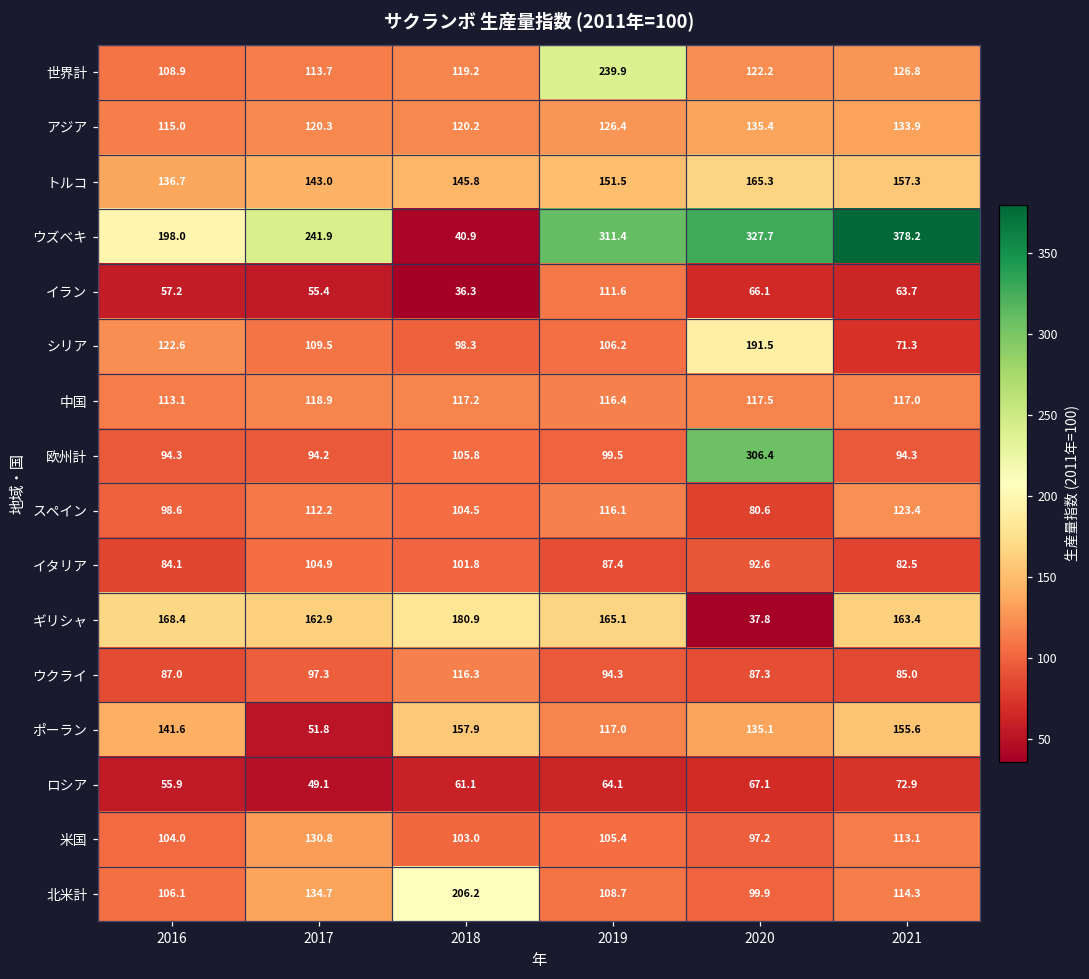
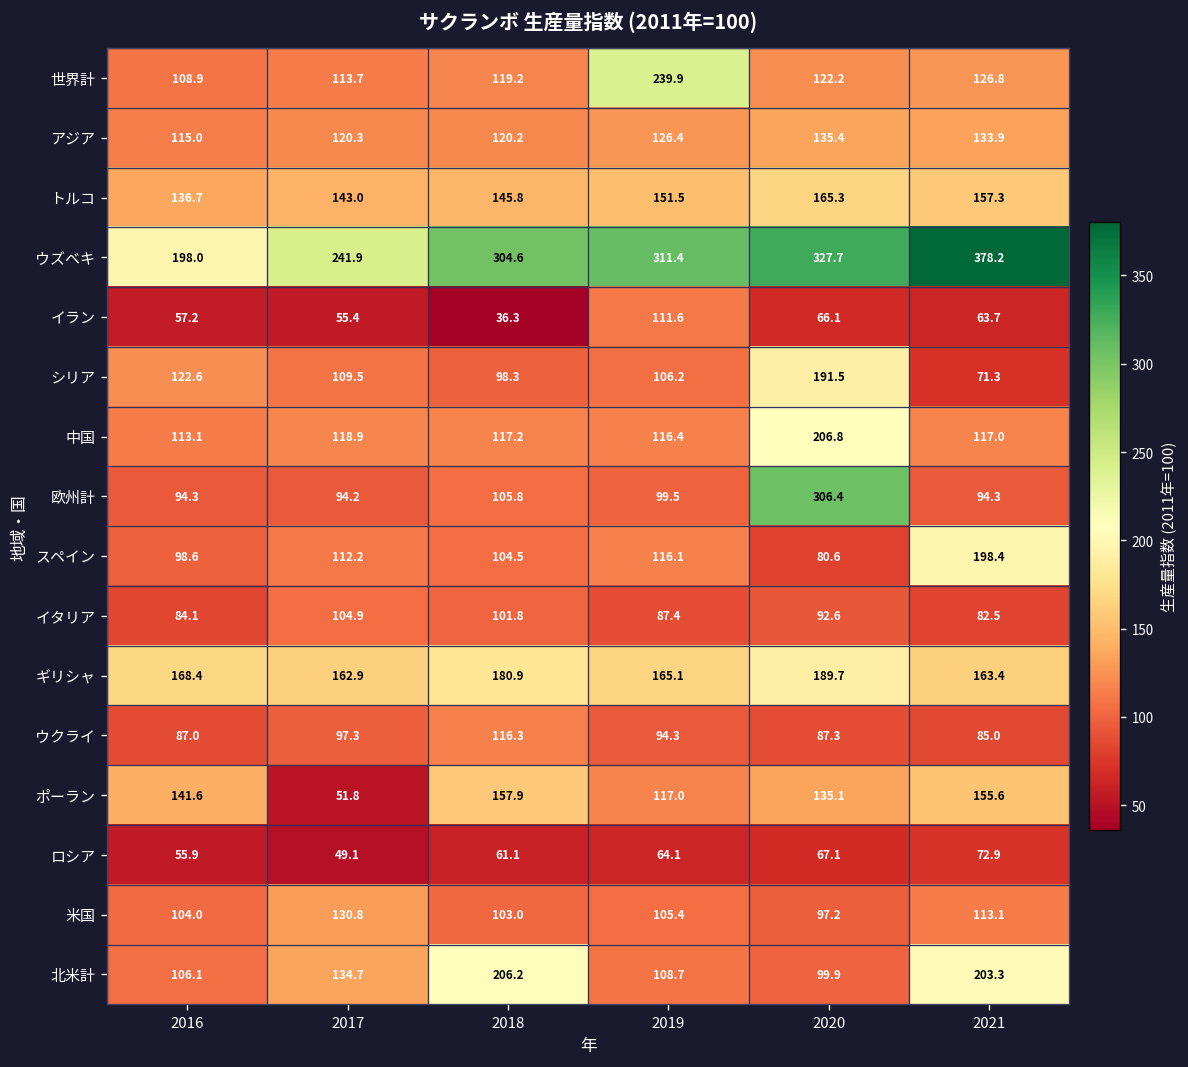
  {
    "世界計": {
      "2016": 108.9,
      "2017": 113.7,
      "2018": 119.2,
      "2019": 239.9,
      "2020": 122.2,
      "2021": 126.8
    },
    "アジア": {
      "2016": 115.0,
      "2017": 120.3,
      "2018": 120.2,
      "2019": 126.4,
      "2020": 135.4,
      "2021": 133.9
    },
    "トルコ": {
      "2016": 136.7,
      "2017": 143.0,
      "2018": 145.8,
      "2019": 151.5,
      "2020": 165.3,
      "2021": 157.3
    },
    "ウズベキ": {
      "2016": 198.0,
      "2017": 241.9,
-     "2018": 40.9,
+     "2018": 304.6,
      "2019": 311.4,
      "2020": 327.7,
      "2021": 378.2
    },
    "イラン": {
      "2016": 57.2,
      "2017": 55.4,
      "2018": 36.3,
      "2019": 111.6,
      "2020": 66.1,
      "2021": 63.7
    },
    "シリア": {
      "2016": 122.6,
      "2017": 109.5,
      "2018": 98.3,
      "2019": 106.2,
      "2020": 191.5,
      "2021": 71.3
    },
    "中国": {
      "2016": 113.1,
      "2017": 118.9,
      "2018": 117.2,
      "2019": 116.4,
-     "2020": 117.5,
+     "2020": 206.8,
      "2021": 117.0
    },
    "欧州計": {
      "2016": 94.3,
      "2017": 94.2,
      "2018": 105.8,
      "2019": 99.5,
      "2020": 306.4,
      "2021": 94.3
    },
    "スペイン": {
      "2016": 98.6,
      "2017": 112.2,
      "2018": 104.5,
      "2019": 116.1,
      "2020": 80.6,
-     "2021": 123.4
+     "2021": 198.4
    },
    "イタリア": {
      "2016": 84.1,
      "2017": 104.9,
      "2018": 101.8,
      "2019": 87.4,
      "2020": 92.6,
      "2021": 82.5
    },
    "ギリシャ": {
      "2016": 168.4,
      "2017": 162.9,
      "2018": 180.9,
      "2019": 165.1,
-     "2020": 37.8,
+     "2020": 189.7,
      "2021": 163.4
    },
    "ウクライ": {
      "2016": 87.0,
      "2017": 97.3,
      "2018": 116.3,
      "2019": 94.3,
      "2020": 87.3,
      "2021": 85.0
    },
    "ポーラン": {
      "2016": 141.6,
      "2017": 51.8,
      "2018": 157.9,
      "2019": 117.0,
      "2020": 135.1,
      "2021": 155.6
    },
    "ロシア": {
      "2016": 55.9,
      "2017": 49.1,
      "2018": 61.1,
      "2019": 64.1,
      "2020": 67.1,
      "2021": 72.9
    },
    "米国": {
      "2016": 104.0,
      "2017": 130.8,
      "2018": 103.0,
      "2019": 105.4,
      "2020": 97.2,
      "2021": 113.1
    },
    "北米計": {
      "2016": 106.1,
      "2017": 134.7,
      "2018": 206.2,
      "2019": 108.7,
      "2020": 99.9,
-     "2021": 114.3
+     "2021": 203.3
    }
  }
